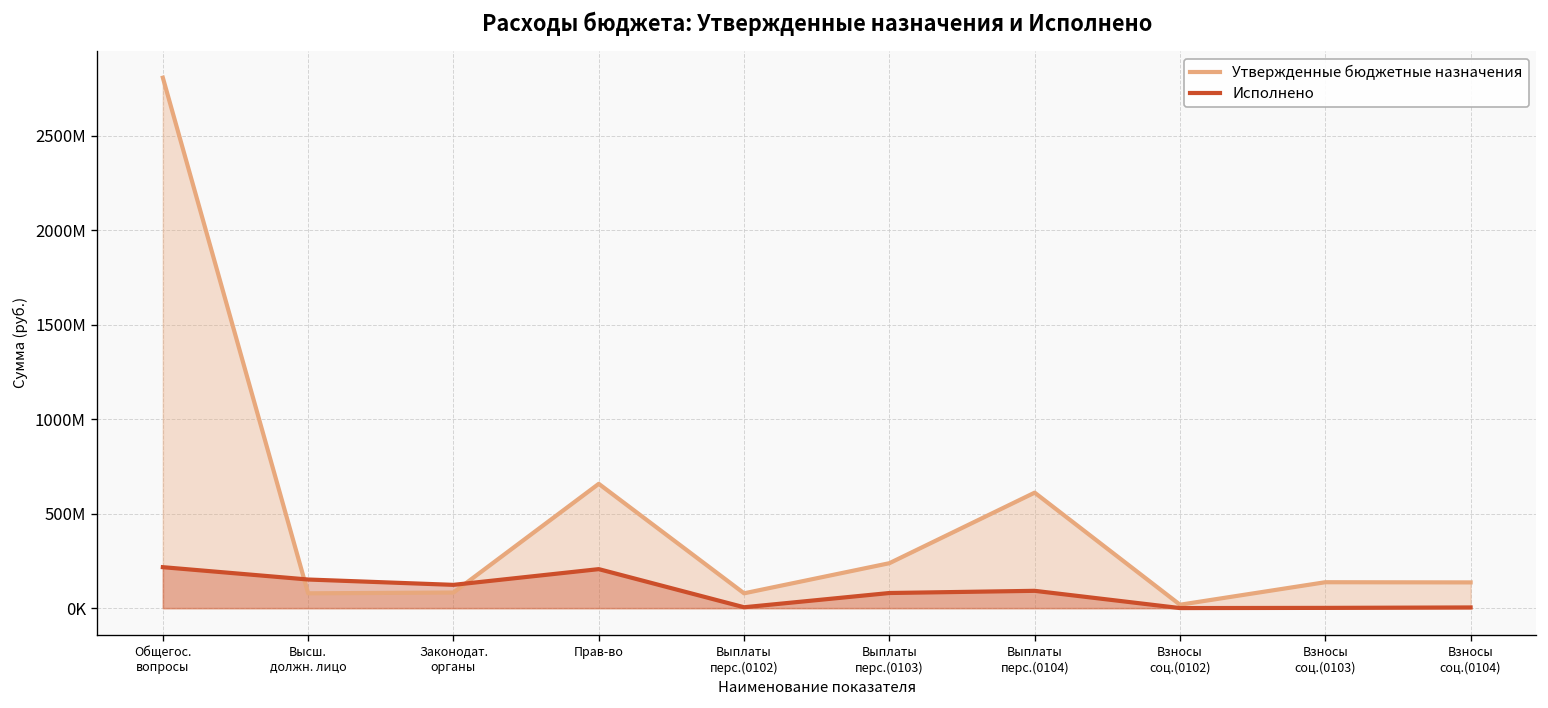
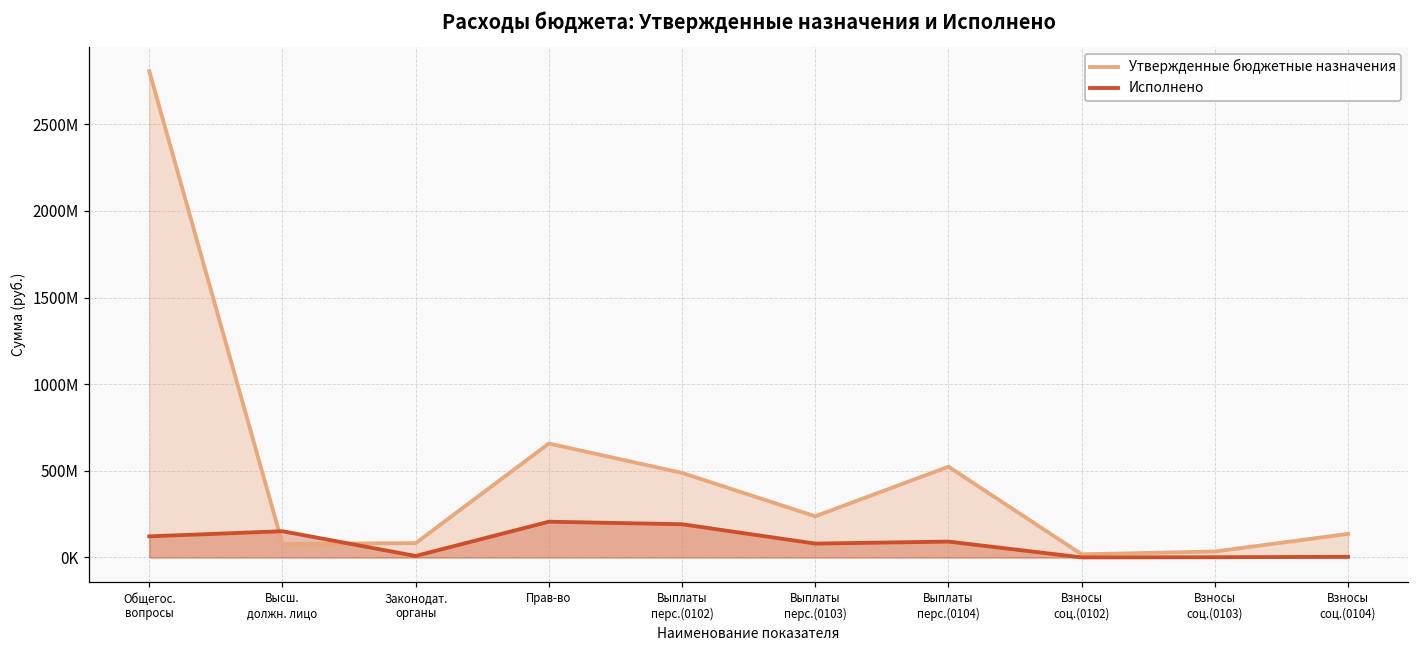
  {
    "Утвержденные бюджетные назначения": {
      "Общегос. вопросы": 2810000000,
      "Высш. должн. лицо": 80000000,
      "Законодат. органы": 80000000,
      "Прав-во": 660000000,
-     "Выплаты перс.(0102)": 80000000,
+     "Выплаты перс.(0102)": 490000000,
      "Выплаты перс.(0103)": 240000000,
-     "Выплаты перс.(0104)": 610000000,
+     "Выплаты перс.(0104)": 520000000,
      "Взносы соц.(0102)": 20000000,
-     "Взносы соц.(0103)": 140000000,
+     "Взносы соц.(0103)": 30000000,
      "Взносы соц.(0104)": 140000000
    },
    "Исполнено": {
-     "Общегос. вопросы": 220000000,
+     "Общегос. вопросы": 120000000,
      "Высш. должн. лицо": 150000000,
-     "Законодат. органы": 120000000,
+     "Законодат. органы": 10000000,
      "Прав-во": 210000000,
-     "Выплаты перс.(0102)": 0,
+     "Выплаты перс.(0102)": 190000000,
      "Выплаты перс.(0103)": 80000000,
      "Выплаты перс.(0104)": 90000000,
      "Взносы соц.(0102)": 0,
      "Взносы соц.(0103)": 0,
      "Взносы соц.(0104)": 0
    }
  }
